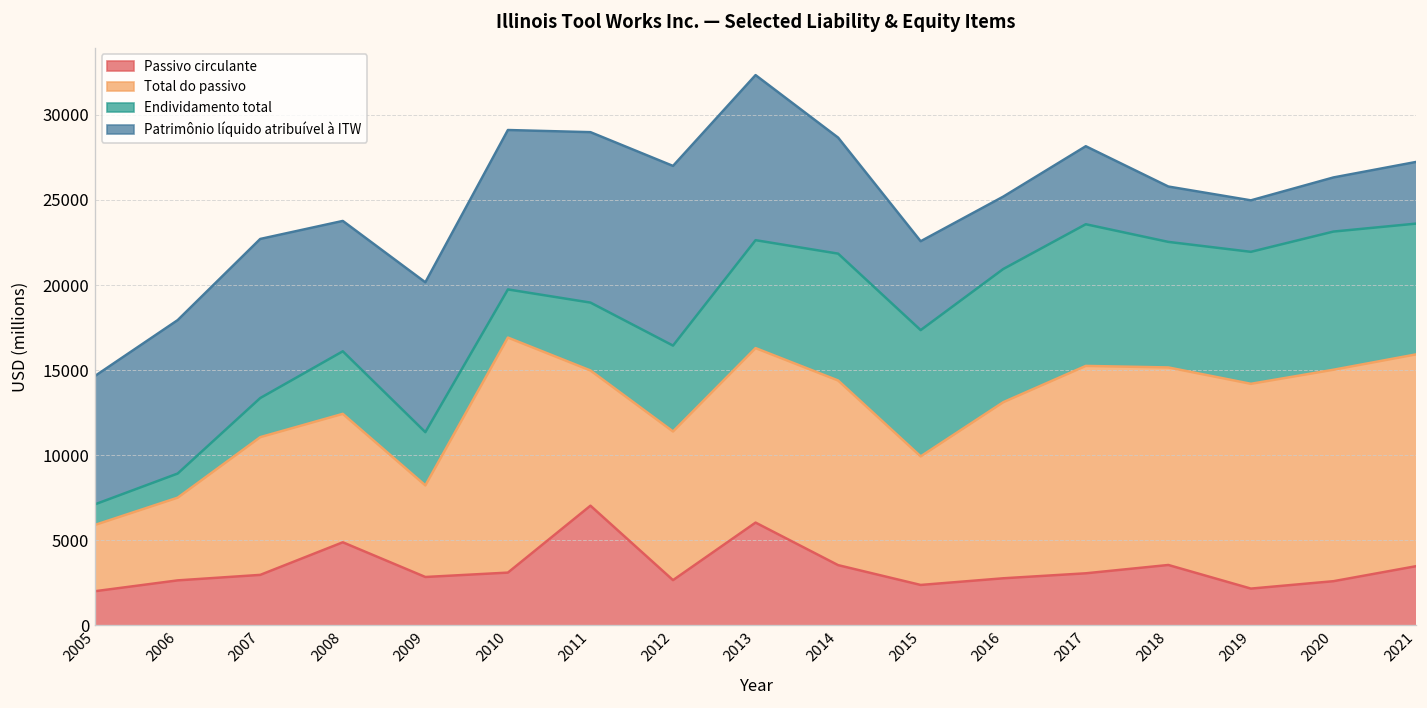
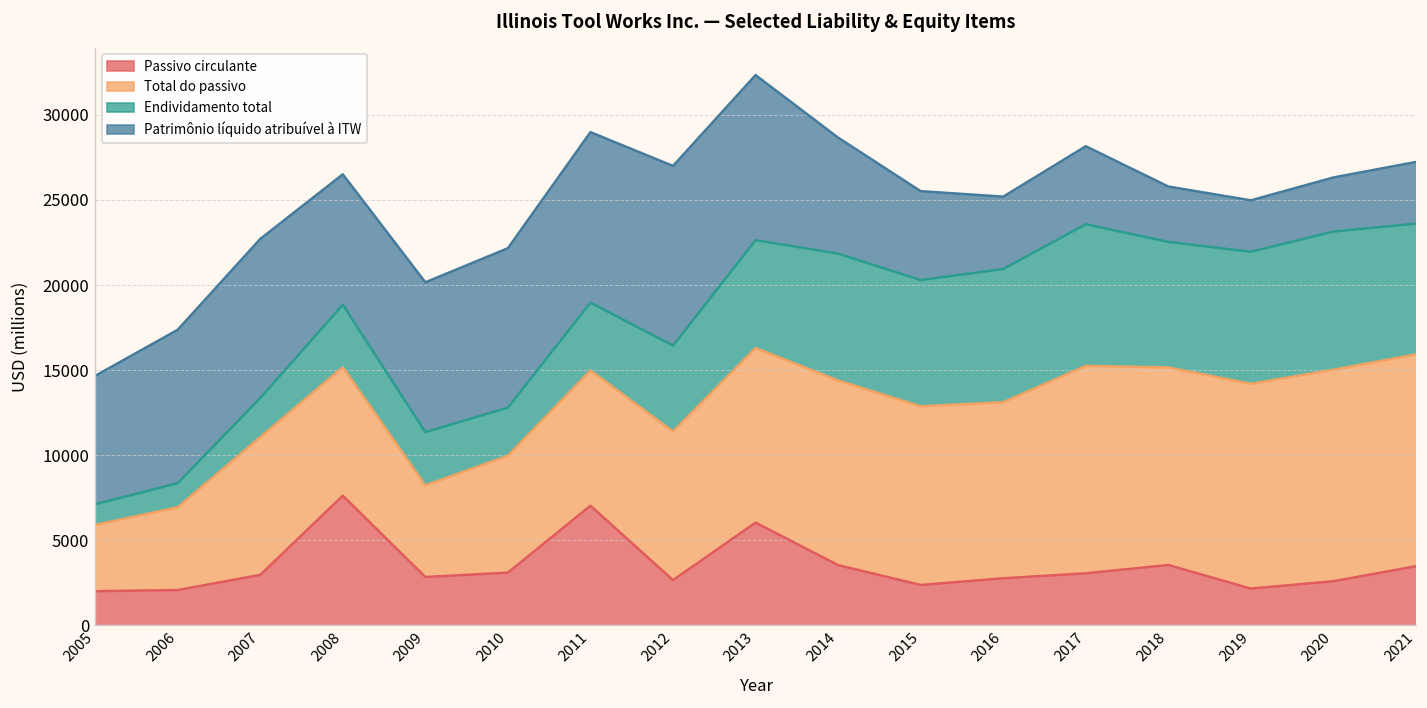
  {
    "Passivo circulante": {
      "2005": 2000,
-     "2006": 2600,
+     "2006": 2100,
      "2007": 3000,
-     "2008": 4900,
+     "2008": 7600,
      "2009": 2800,
      "2010": 3100,
      "2011": 7000,
      "2012": 2700,
      "2013": 6000,
      "2014": 3500,
      "2015": 2400,
      "2016": 2800,
      "2017": 3100,
      "2018": 3500,
      "2019": 2200,
      "2020": 2600,
      "2021": 3500
    },
    "Total do passivo": {
      "2005": 3900,
      "2006": 4900,
      "2007": 8100,
      "2008": 7600,
      "2009": 5400,
-     "2010": 13800,
+     "2010": 6900,
      "2011": 7900,
      "2012": 8700,
      "2013": 10300,
      "2014": 10900,
-     "2015": 7600,
+     "2015": 10500,
      "2016": 10400,
      "2017": 12200,
      "2018": 11600,
      "2019": 12000,
      "2020": 12400,
      "2021": 12500
    }
  }
